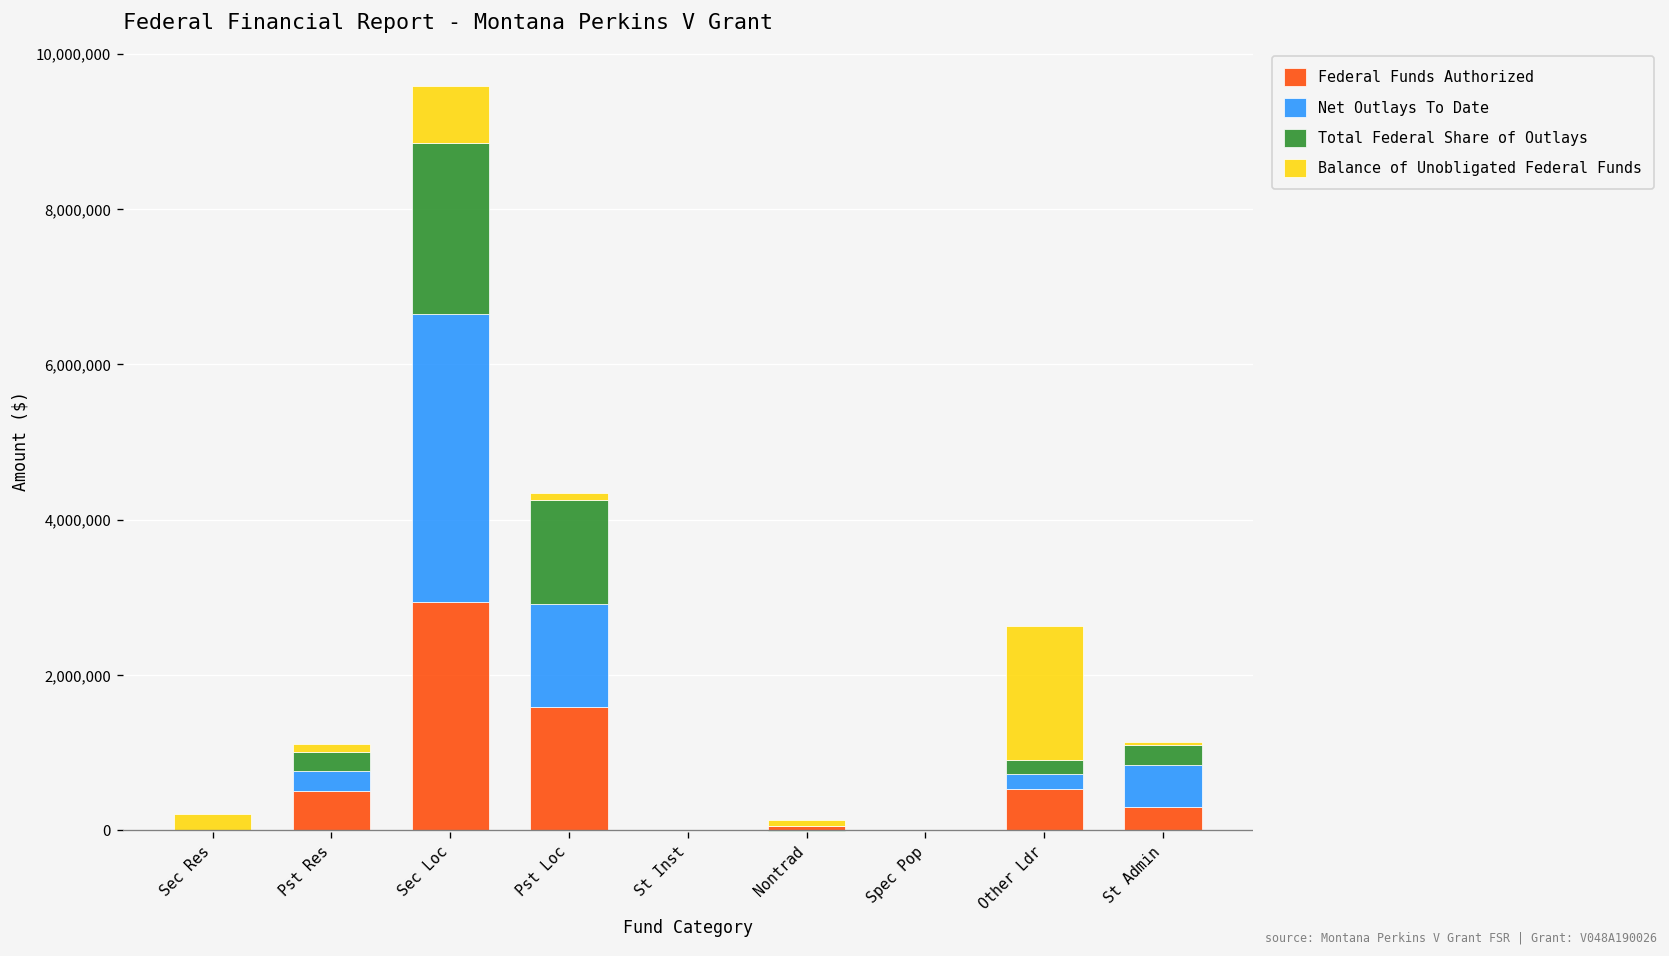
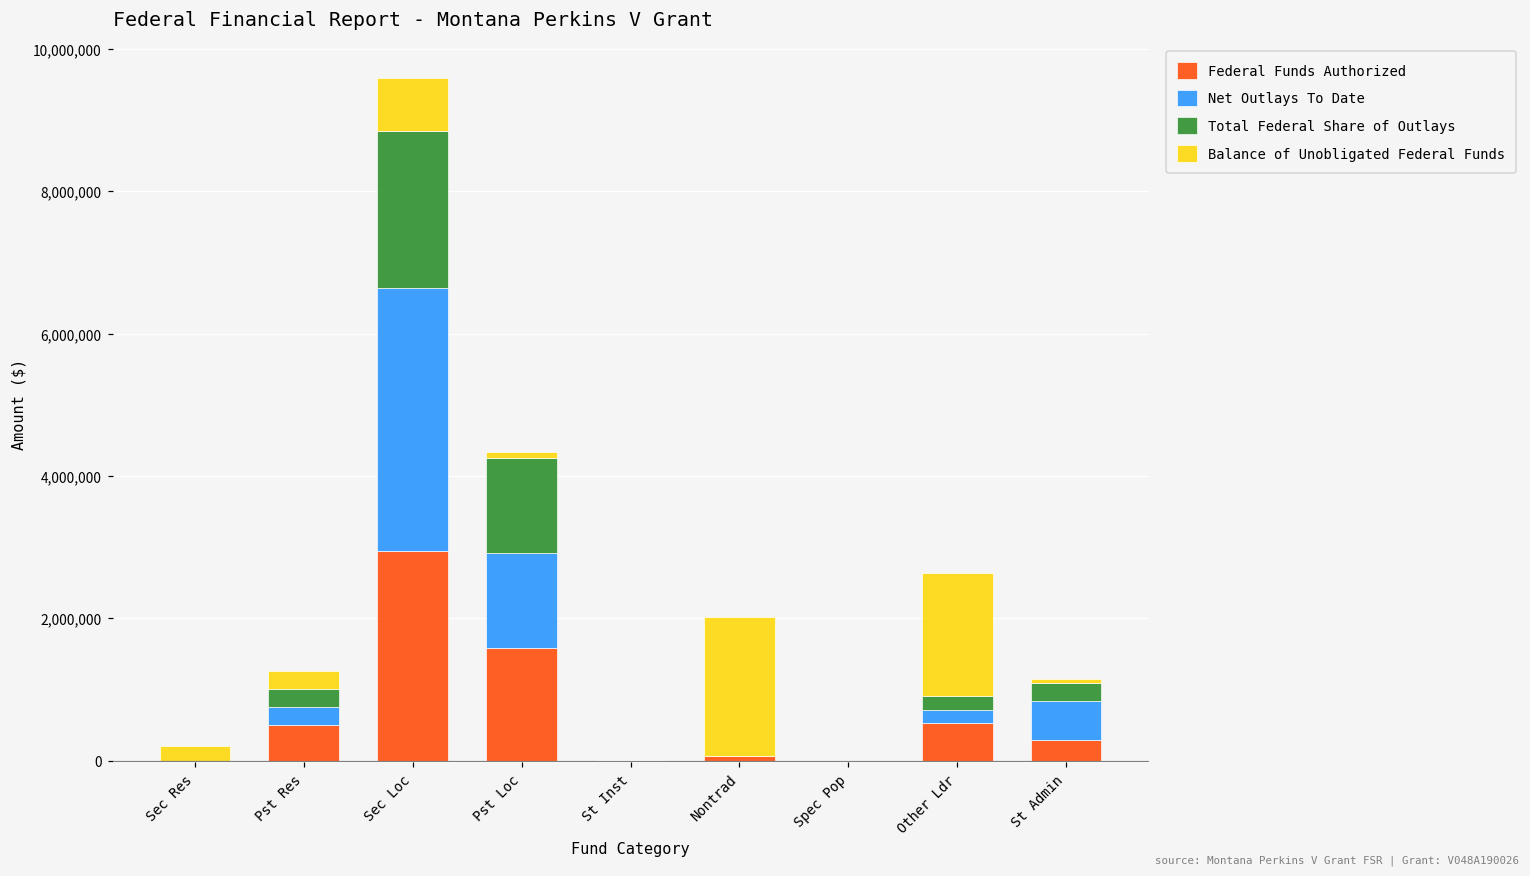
  {
    "Balance of Unobligated Federal Funds": {
      "Sec Res": "200,000",
-     "Pst Res": "100,000",
+     "Pst Res": "300,000",
      "Sec Loc": "700,000",
      "Pst Loc": "100,000",
-     "Nontrad": "100,000",
+     "Nontrad": "2,000,000",
      "Other Ldr": "1,700,000",
      "St Admin": "0"
    }
  }
